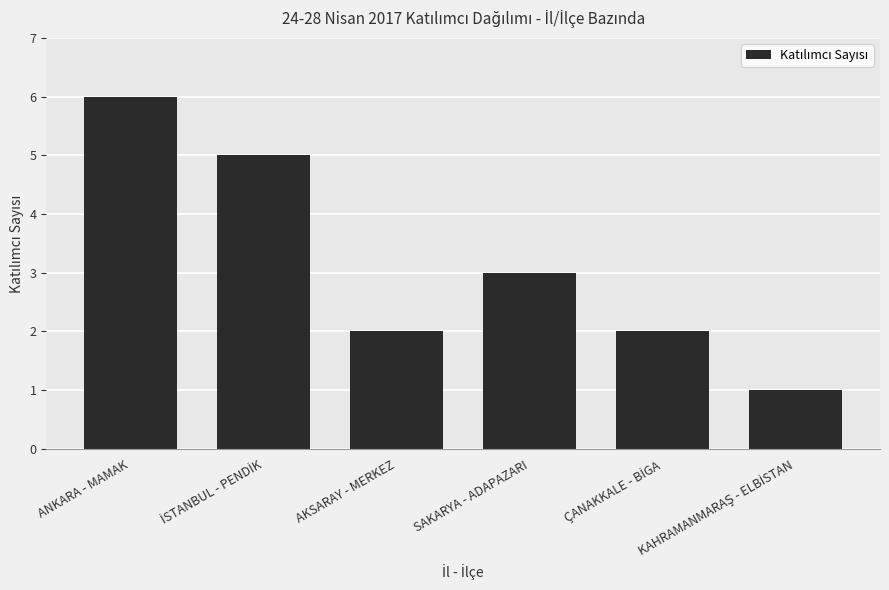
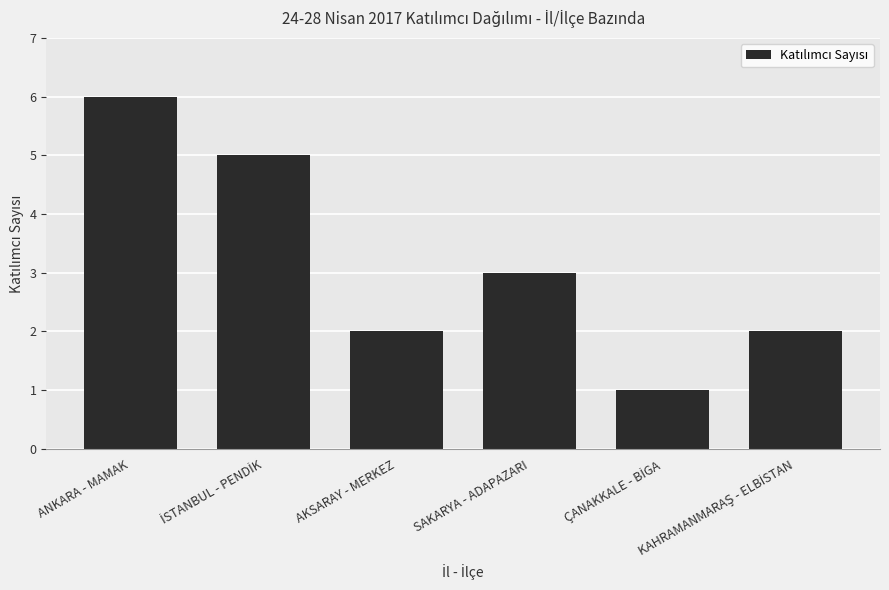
  {
    "ANKARA - MAMAK": 6,
    "İSTANBUL - PENDİK": 5,
    "AKSARAY - MERKEZ": 2,
    "SAKARYA - ADAPAZARI": 3,
-   "ÇANAKKALE - BİGA": 2,
-   "KAHRAMANMARAŞ - ELBİSTAN": 1
+   "ÇANAKKALE - BİGA": 1,
+   "KAHRAMANMARAŞ - ELBİSTAN": 2
  }
